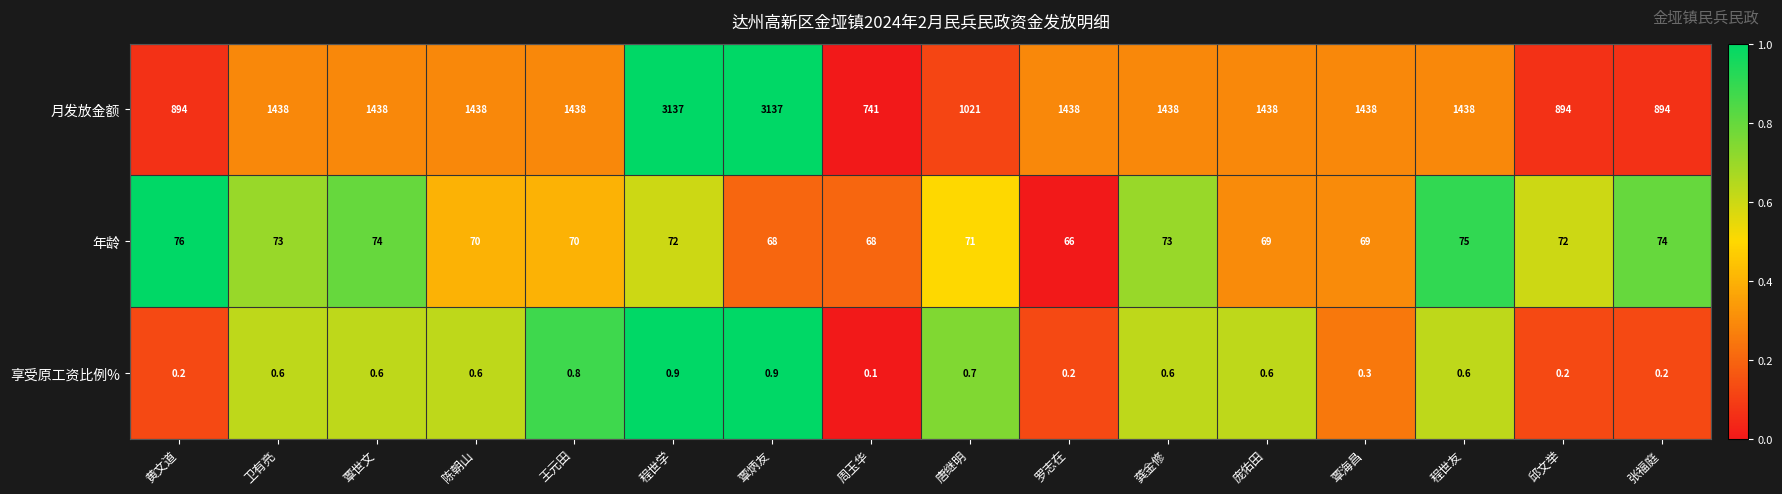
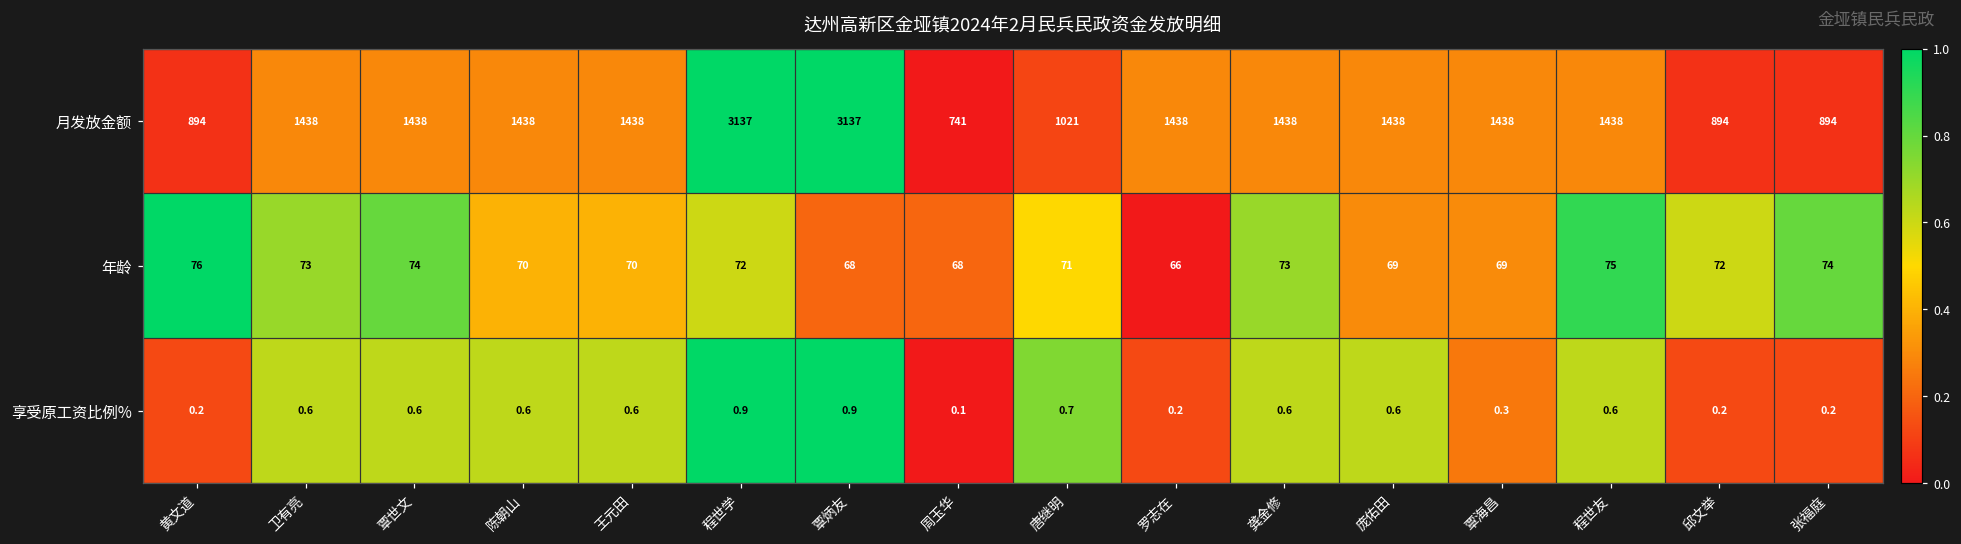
  {
    "月发放金额": {
      "黄文道": 894,
      "卫有亮": 1438,
      "覃世文": 1438,
      "陈朝山": 1438,
      "王元田": 1438,
      "程世学": 3137,
      "覃炳友": 3137,
      "周玉华": 741,
      "唐继明": 1021,
      "罗志在": 1438,
      "龚金修": 1438,
      "庞佑田": 1438,
      "覃海昌": 1438,
      "程世友": 1438,
      "邱文举": 894,
      "张福庭": 894
    },
    "年龄": {
      "黄文道": 76,
      "卫有亮": 73,
      "覃世文": 74,
      "陈朝山": 70,
      "王元田": 70,
      "程世学": 72,
      "覃炳友": 68,
      "周玉华": 68,
      "唐继明": 71,
      "罗志在": 66,
      "龚金修": 73,
      "庞佑田": 69,
      "覃海昌": 69,
      "程世友": 75,
      "邱文举": 72,
      "张福庭": 74
    },
    "享受原工资比例%": {
      "黄文道": 0.2,
      "卫有亮": 0.6,
      "覃世文": 0.6,
      "陈朝山": 0.6,
-     "王元田": 0.8,
+     "王元田": 0.6,
      "程世学": 0.9,
      "覃炳友": 0.9,
      "周玉华": 0.1,
      "唐继明": 0.7,
      "罗志在": 0.2,
      "龚金修": 0.6,
      "庞佑田": 0.6,
      "覃海昌": 0.3,
      "程世友": 0.6,
      "邱文举": 0.2,
      "张福庭": 0.2
    }
  }
